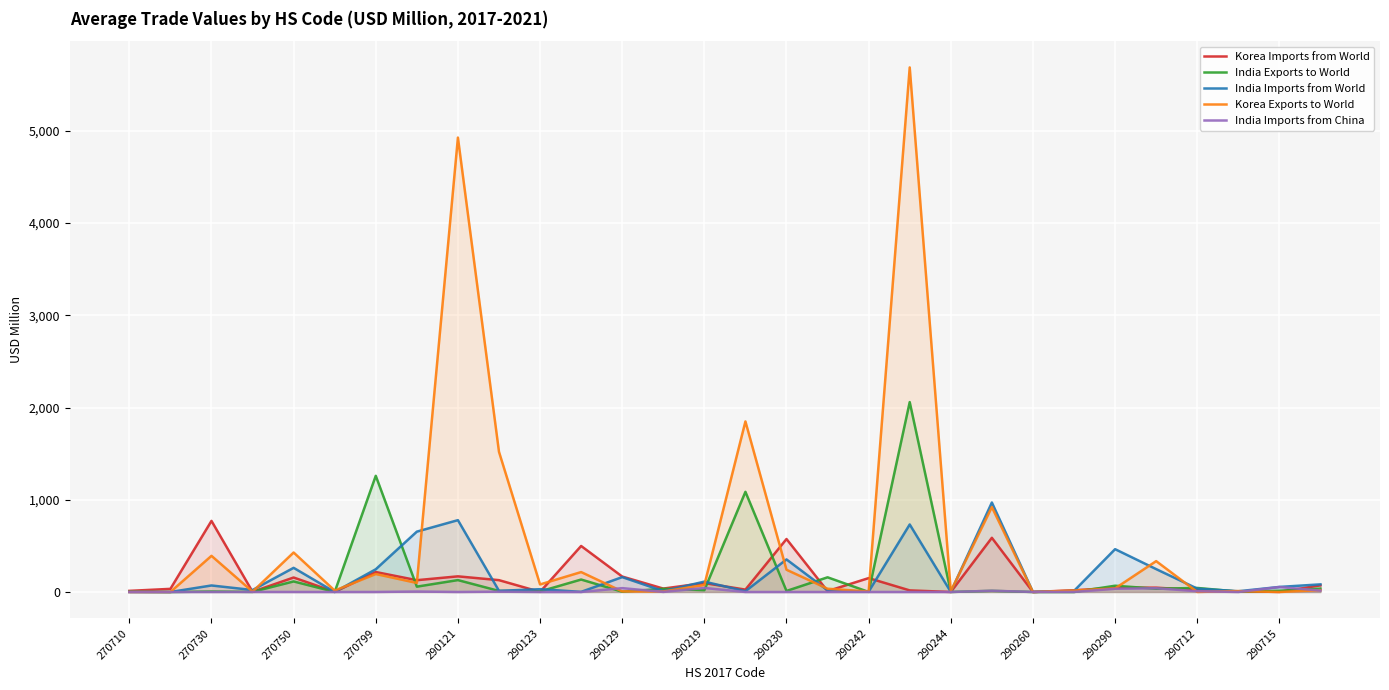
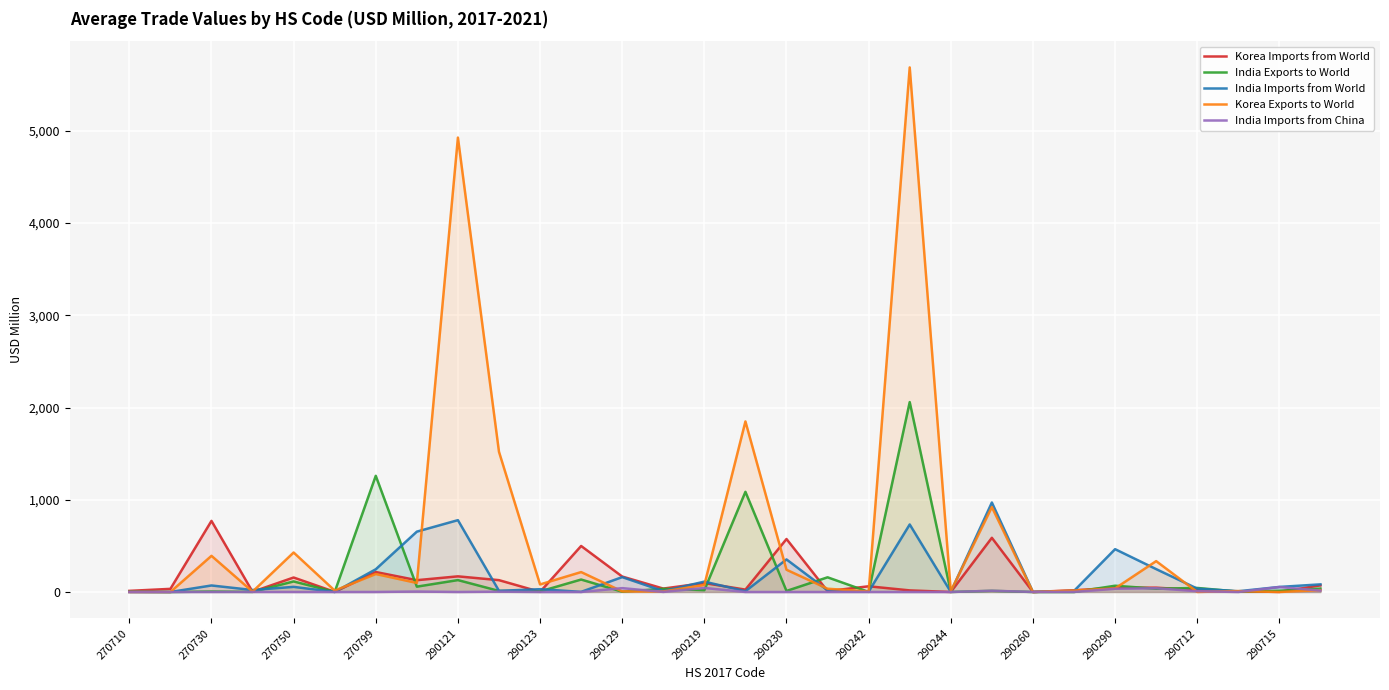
  {
    "Korea Imports from World": {
      "270730": "800",
      "270750": "200",
      "290121": "200",
      "290230": "600",
-     "290242": "200"
+     "290242": "100"
    },
    "India Exports to World": {
      "270750": "100",
      "270799": "1,300",
      "290121": "100"
    },
    "India Imports from World": {
      "270730": "100",
-     "270750": "300",
+     "270750": "100",
      "270799": "200",
      "290121": "800",
      "290230": "400",
      "290290": "500"
    },
    "Korea Exports to World": {
      "270730": "400",
      "270750": "400",
      "290121": "4,900",
      "290123": "100",
      "290230": "200"
    },
    "India Imports from China": {
      "270750": "0",
      "270799": "0",
      "290121": "0",
      "290129": "0"
    }
  }
